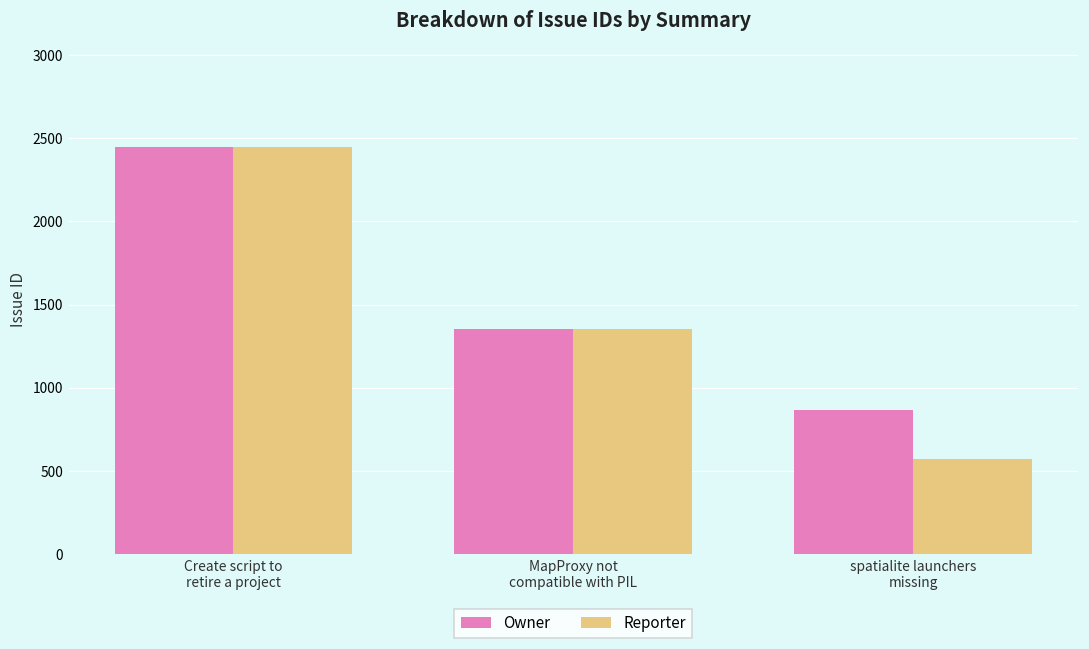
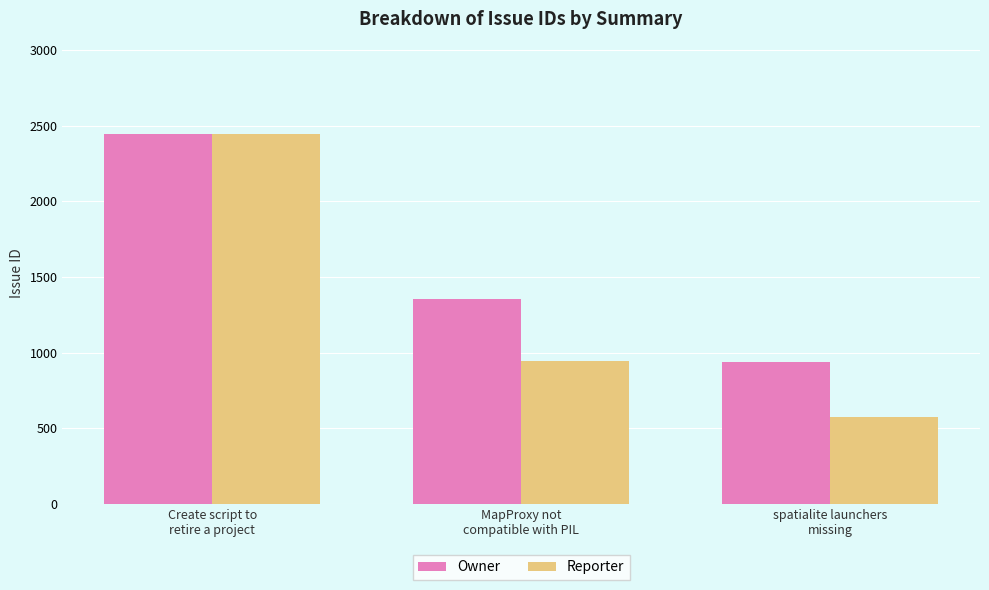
  {
    "Owner": {
      "Create script to retire a project": 2450,
      "MapProxy not compatible with PIL": 1350,
-     "spatialite launchers missing": 870
+     "spatialite launchers missing": 940
    },
    "Reporter": {
      "Create script to retire a project": 2450,
-     "MapProxy not compatible with PIL": 1350,
+     "MapProxy not compatible with PIL": 940,
      "spatialite launchers missing": 570
    }
  }
